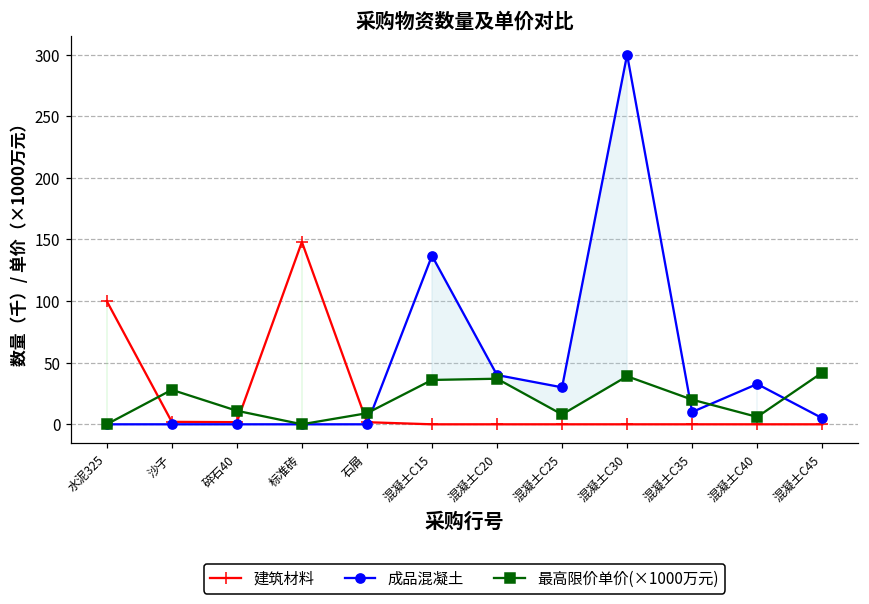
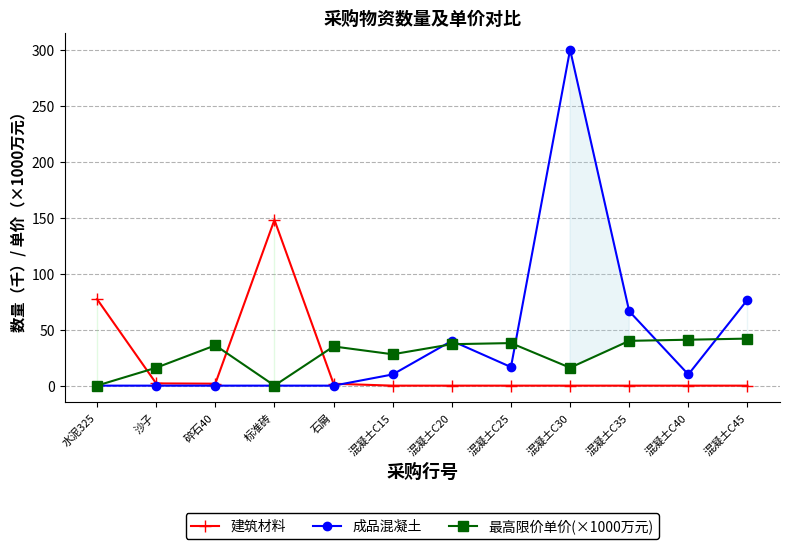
  {
    "建筑材料": {
-     "水泥325": 100,
+     "水泥325": 77,
      "标准砖": 148,
      "混凝土C15": 0,
      "混凝土C20": 0,
      "混凝土C25": 0,
      "混凝土C30": 0,
      "混凝土C35": 0,
      "混凝土C40": 0,
      "混凝土C45": 0
    },
    "成品混凝土": {
-     "混凝土C15": 137,
+     "混凝土C15": 10,
      "混凝土C20": 40,
-     "混凝土C25": 30,
+     "混凝土C25": 17,
      "混凝土C30": 300,
-     "混凝土C35": 10,
-     "混凝土C40": 33,
-     "混凝土C45": 5
+     "混凝土C35": 66,
+     "混凝土C40": 10,
+     "混凝土C45": 77
    },
    "最高限价单价(×1000万元)": {
-     "沙子": 28,
-     "碎石40": 11,
-     "石屑": 9,
-     "混凝土C15": 36,
+     "沙子": 16,
+     "碎石40": 36,
+     "石屑": 35,
+     "混凝土C15": 28,
      "混凝土C20": 37,
-     "混凝土C25": 8,
-     "混凝土C30": 39,
-     "混凝土C35": 20,
-     "混凝土C40": 6,
+     "混凝土C25": 38,
+     "混凝土C30": 16,
+     "混凝土C35": 40,
+     "混凝土C40": 41,
      "混凝土C45": 42
    }
  }
